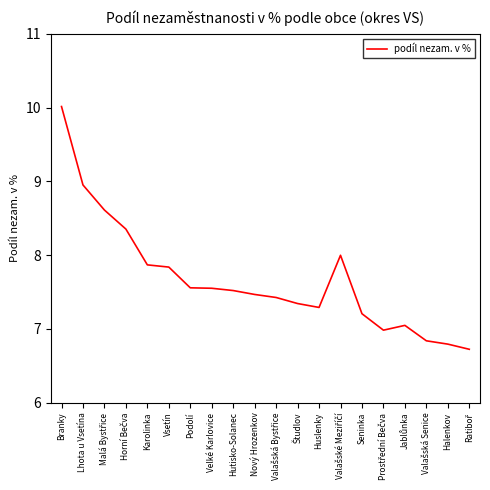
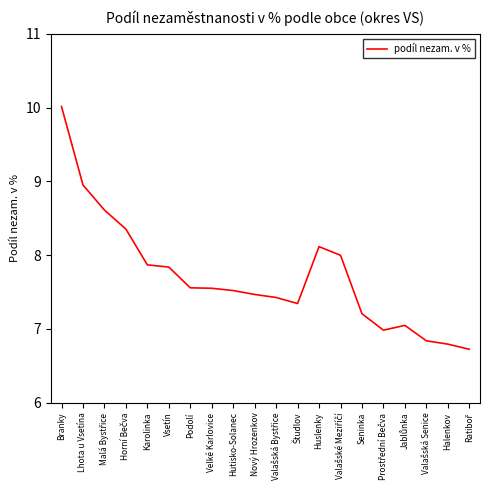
  {
    "Branky": 10.0,
    "Lhota u Vsetína": 9.0,
    "Malá Bystřice": 8.6,
    "Horní Bečva": 8.4,
    "Karolinka": 7.9,
    "Vsetín": 7.8,
    "Podolí": 7.6,
    "Velké Karlovice": 7.6,
    "Hutisko-Solanec": 7.5,
    "Nový Hrozenkov": 7.5,
    "Valašská Bystřice": 7.4,
    "Študlov": 7.3,
-   "Huslenky": 7.3,
+   "Huslenky": 8.1,
    "Valašské Meziříčí": 8.0,
    "Seninka": 7.2,
    "Prostřední Bečva": 7.0,
    "Jablůnka": 7.0,
    "Valašská Senice": 6.8,
    "Halenkov": 6.8,
    "Ratiboř": 6.7
  }
